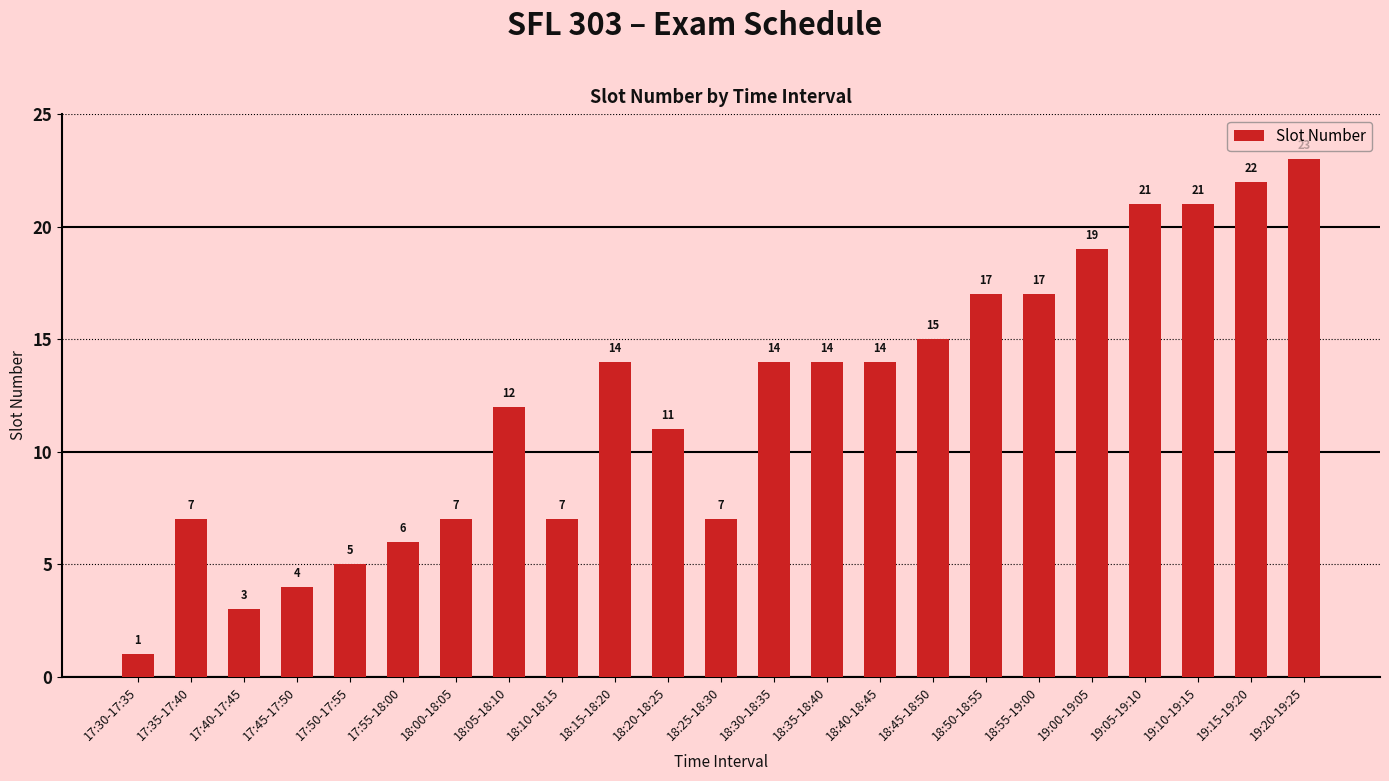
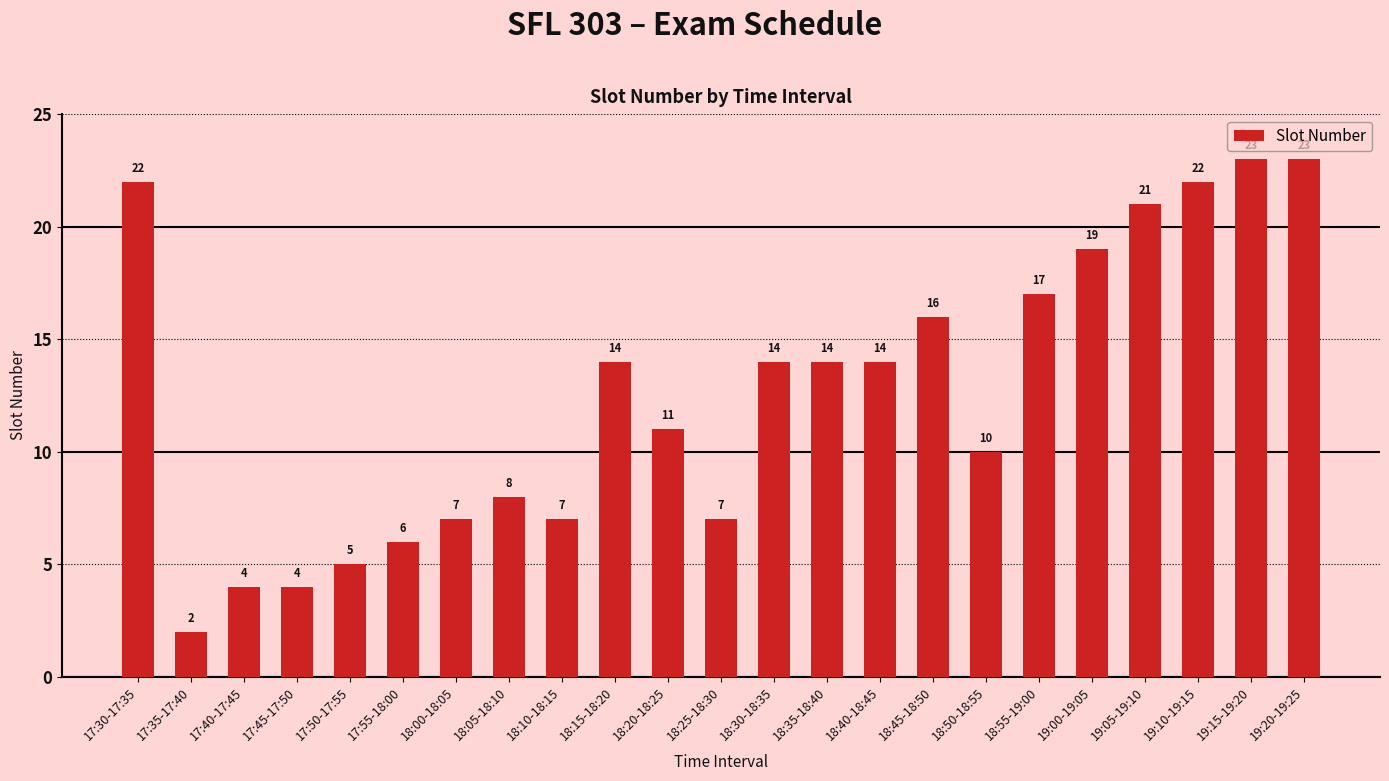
  {
-   "17:30-17:35": 1,
-   "17:35-17:40": 7,
-   "17:40-17:45": 3,
+   "17:30-17:35": 22,
+   "17:35-17:40": 2,
+   "17:40-17:45": 4,
    "17:45-17:50": 4,
    "17:50-17:55": 5,
    "17:55-18:00": 6,
    "18:00-18:05": 7,
-   "18:05-18:10": 12,
+   "18:05-18:10": 8,
    "18:10-18:15": 7,
    "18:15-18:20": 14,
    "18:20-18:25": 11,
    "18:25-18:30": 7,
    "18:30-18:35": 14,
    "18:35-18:40": 14,
    "18:40-18:45": 14,
-   "18:45-18:50": 15,
-   "18:50-18:55": 17,
+   "18:45-18:50": 16,
+   "18:50-18:55": 10,
    "18:55-19:00": 17,
    "19:00-19:05": 19,
    "19:05-19:10": 21,
-   "19:10-19:15": 21,
-   "19:15-19:20": 22
+   "19:10-19:15": 22,
+   "19:15-19:20": 23
  }
